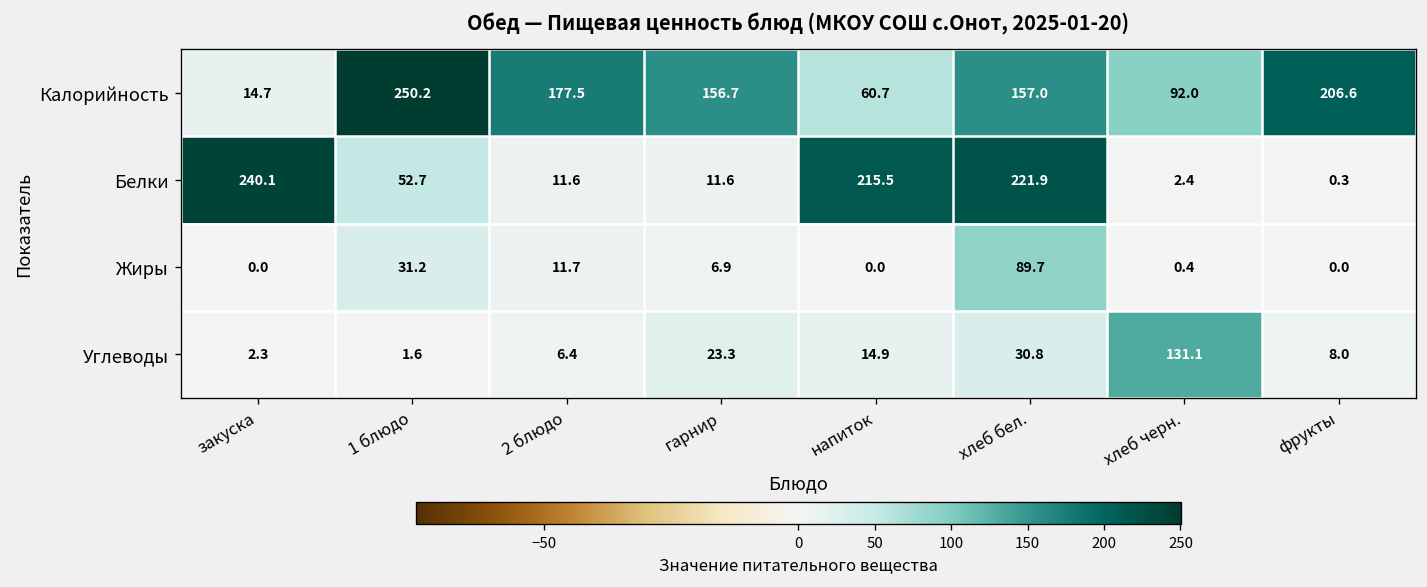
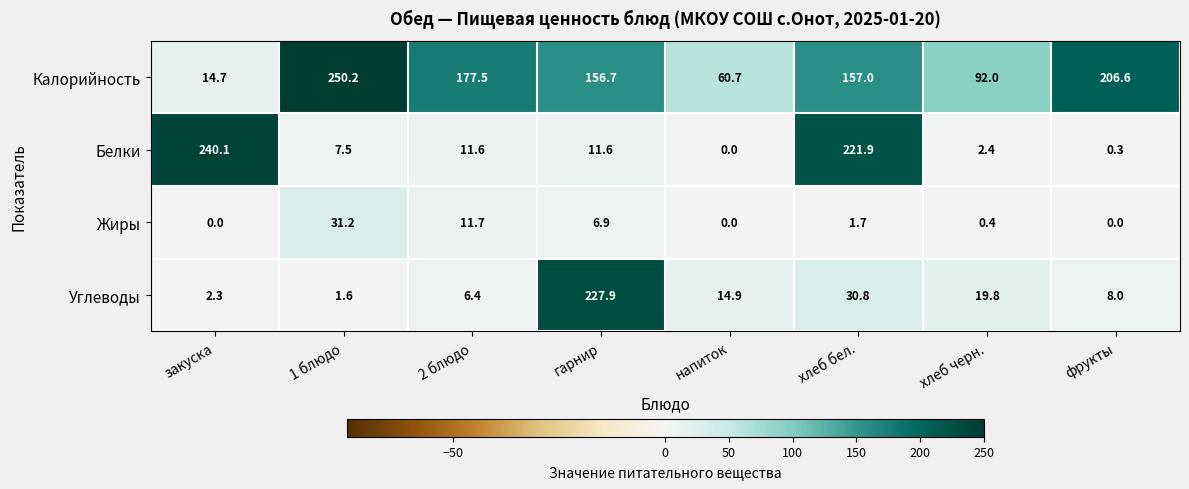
  {
    "Калорийность": {
      "закуска": 14.7,
      "1 блюдо": 250.2,
      "2 блюдо": 177.5,
      "гарнир": 156.7,
      "напиток": 60.7,
      "хлеб бел.": 157.0,
      "хлеб черн.": 92.0,
      "фрукты": 206.6
    },
    "Белки": {
      "закуска": 240.1,
-     "1 блюдо": 52.7,
+     "1 блюдо": 7.5,
      "2 блюдо": 11.6,
      "гарнир": 11.6,
-     "напиток": 215.5,
+     "напиток": 0.0,
      "хлеб бел.": 221.9,
      "хлеб черн.": 2.4,
      "фрукты": 0.3
    },
    "Жиры": {
      "закуска": 0.0,
      "1 блюдо": 31.2,
      "2 блюдо": 11.7,
      "гарнир": 6.9,
      "напиток": 0.0,
-     "хлеб бел.": 89.7,
+     "хлеб бел.": 1.7,
      "хлеб черн.": 0.4,
      "фрукты": 0.0
    },
    "Углеводы": {
      "закуска": 2.3,
      "1 блюдо": 1.6,
      "2 блюдо": 6.4,
-     "гарнир": 23.3,
+     "гарнир": 227.9,
      "напиток": 14.9,
      "хлеб бел.": 30.8,
-     "хлеб черн.": 131.1,
+     "хлеб черн.": 19.8,
      "фрукты": 8.0
    }
  }
